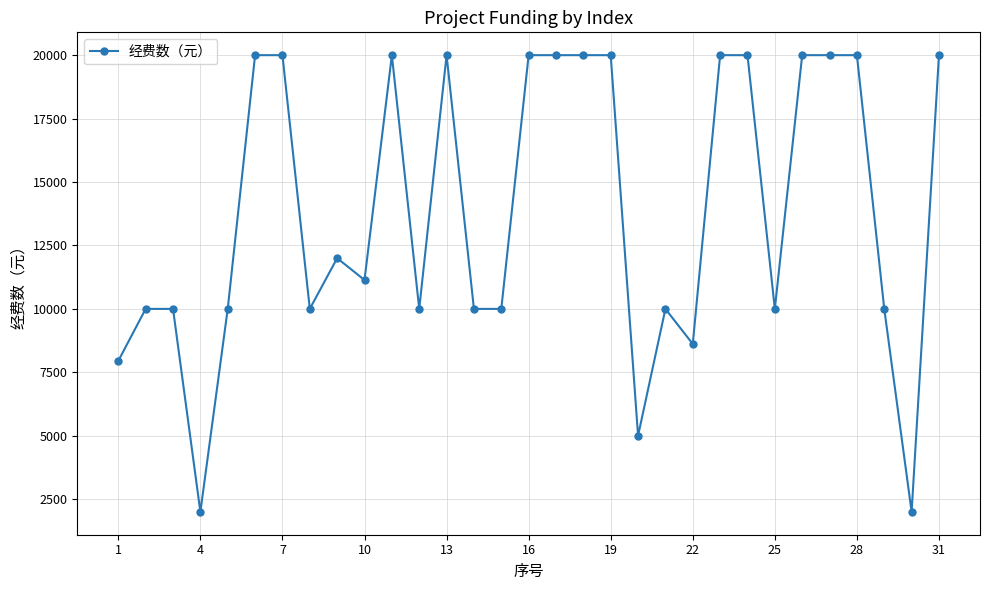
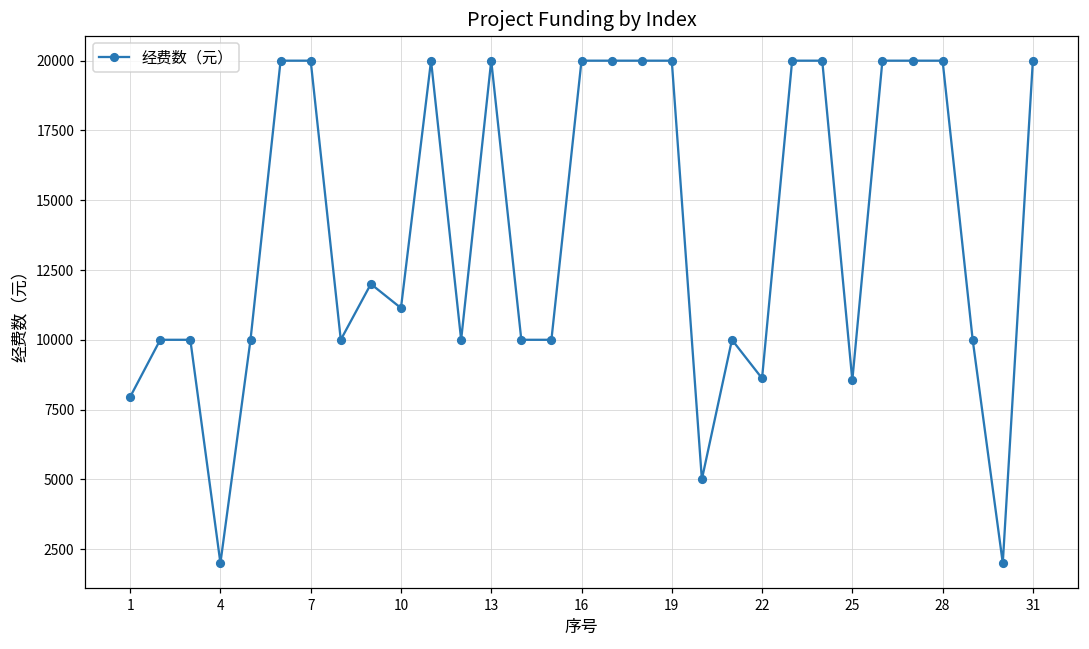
  {
    "1": 8000,
    "4": 2000,
    "7": 20000,
    "10": 11100,
    "13": 20000,
    "16": 20000,
    "19": 20000,
    "22": 8600,
-   "25": 10000,
+   "25": 8600,
    "28": 20000,
    "31": 20000
  }
